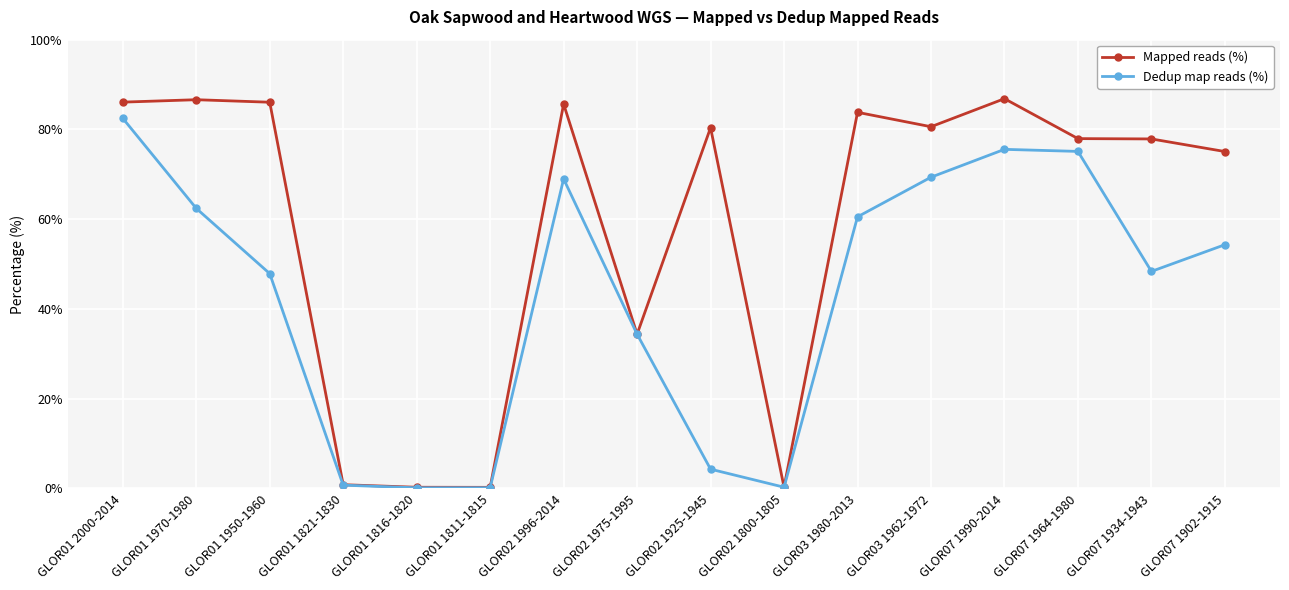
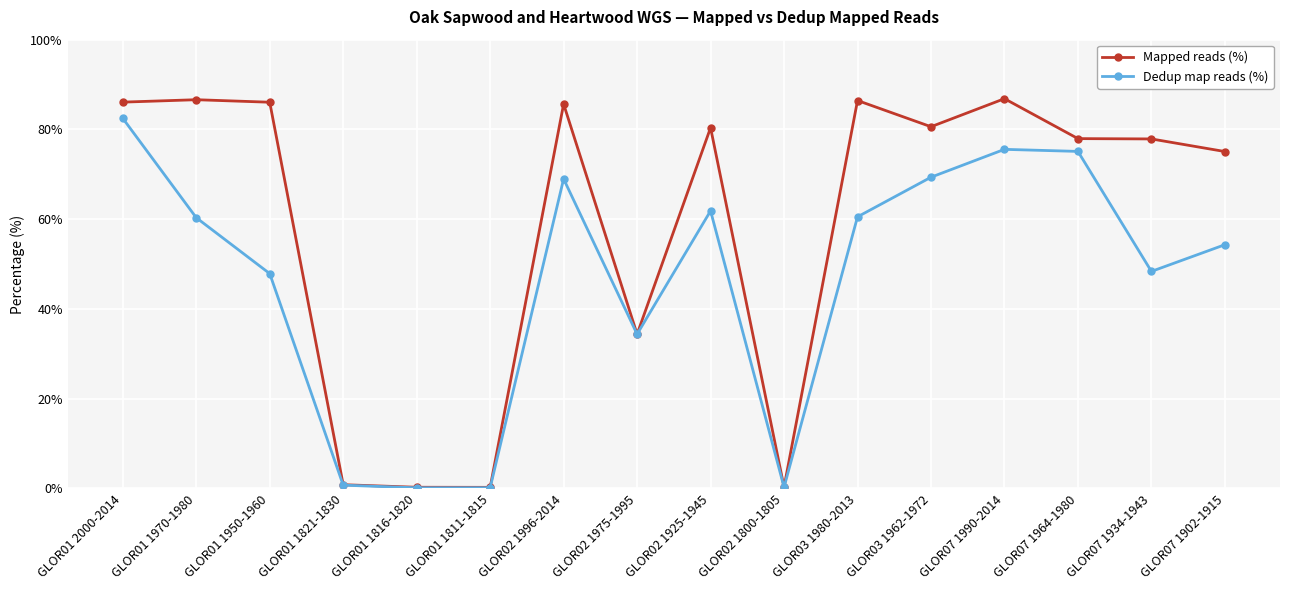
  {
    "Mapped reads (%)": {
      "GLOR01 2000-2014": "86%",
      "GLOR01 1970-1980": "87%",
      "GLOR01 1950-1960": "86%",
      "GLOR02 1996-2014": "86%",
      "GLOR02 1925-1945": "80%",
-     "GLOR03 1980-2013": "84%",
+     "GLOR03 1980-2013": "86%",
      "GLOR03 1962-1972": "81%",
      "GLOR07 1990-2014": "87%",
      "GLOR07 1964-1980": "78%",
      "GLOR07 1934-1943": "78%",
      "GLOR07 1902-1915": "75%"
    },
    "Dedup map reads (%)": {
      "GLOR01 2000-2014": "82%",
-     "GLOR01 1970-1980": "62%",
+     "GLOR01 1970-1980": "60%",
      "GLOR01 1950-1960": "48%",
      "GLOR02 1996-2014": "69%",
-     "GLOR02 1925-1945": "4%",
+     "GLOR02 1925-1945": "62%",
      "GLOR03 1980-2013": "61%",
      "GLOR03 1962-1972": "69%",
      "GLOR07 1990-2014": "76%",
      "GLOR07 1964-1980": "75%",
      "GLOR07 1934-1943": "48%",
      "GLOR07 1902-1915": "54%"
    }
  }
